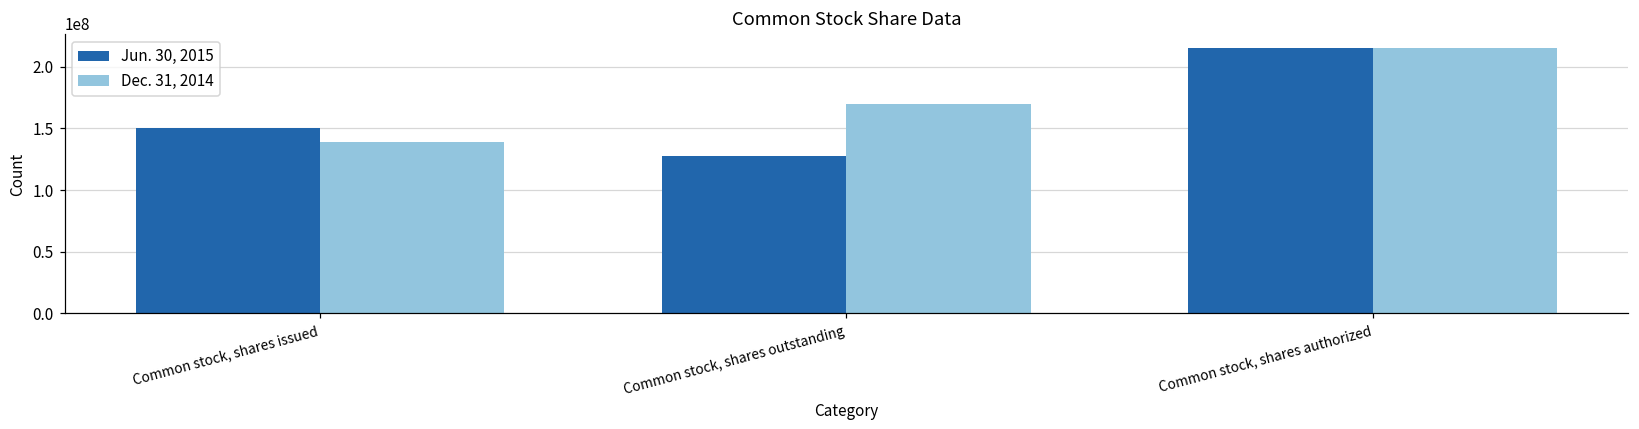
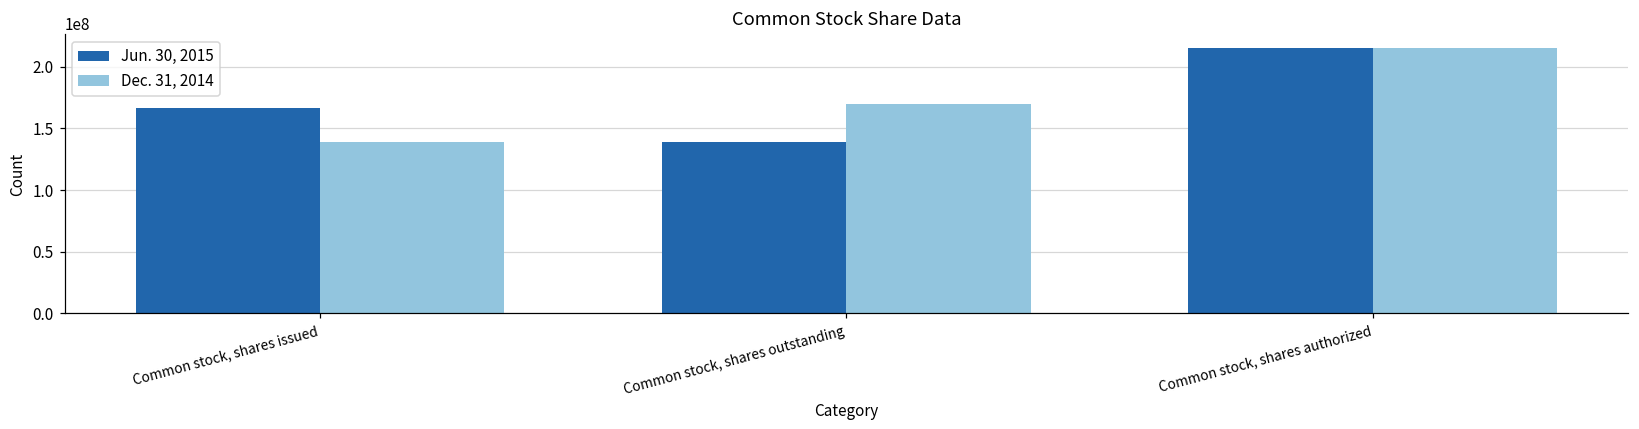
  {
    "Jun. 30, 2015": {
-     "Common stock, shares issued": 150000000,
-     "Common stock, shares outstanding": 128000000,
+     "Common stock, shares issued": 166000000,
+     "Common stock, shares outstanding": 139000000,
      "Common stock, shares authorized": 215000000
    },
    "Dec. 31, 2014": {
      "Common stock, shares issued": 139000000,
      "Common stock, shares outstanding": 170000000,
      "Common stock, shares authorized": 215000000
    }
  }
